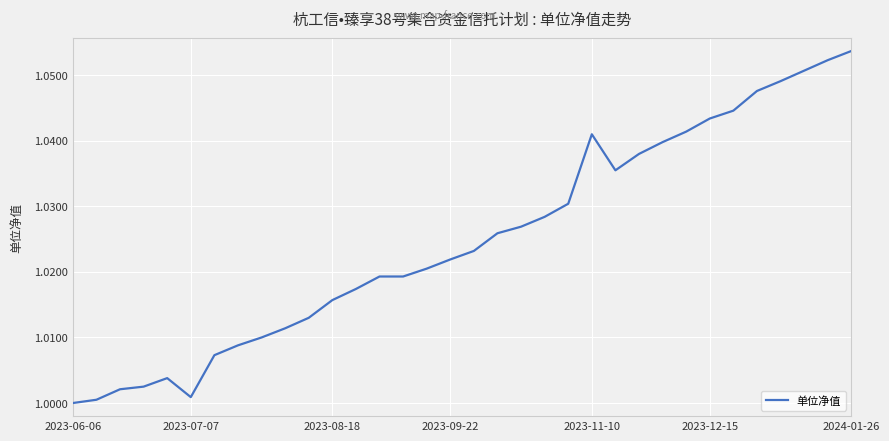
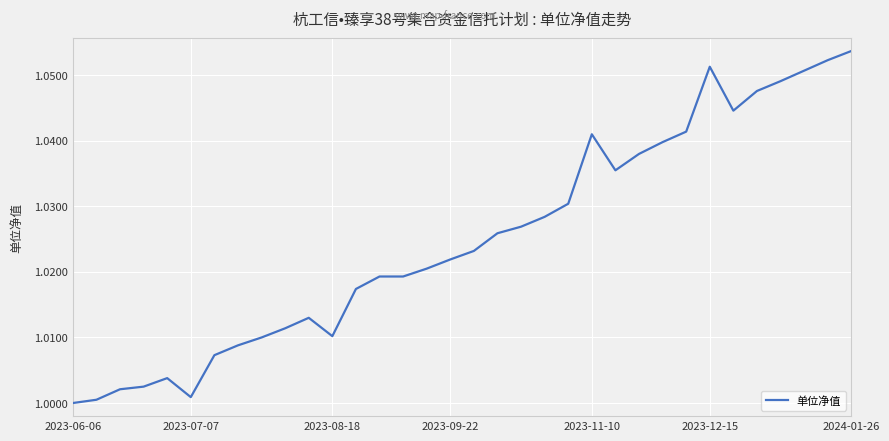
  {
    "2023-06-06": 1.000,
    "2023-07-07": 1.001,
-   "2023-08-18": 1.016,
+   "2023-08-18": 1.010,
    "2023-09-22": 1.022,
    "2023-11-10": 1.041,
-   "2023-12-15": 1.043,
+   "2023-12-15": 1.051,
    "2024-01-26": 1.054
  }
